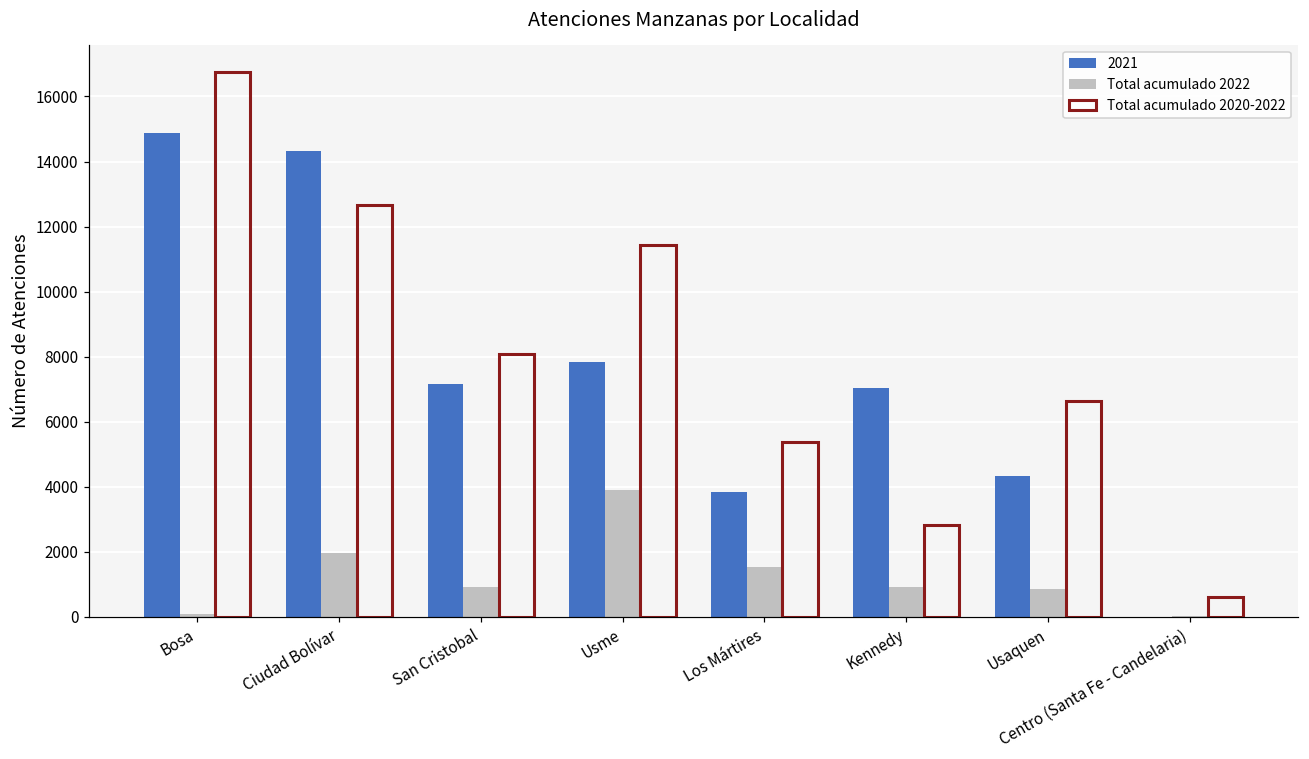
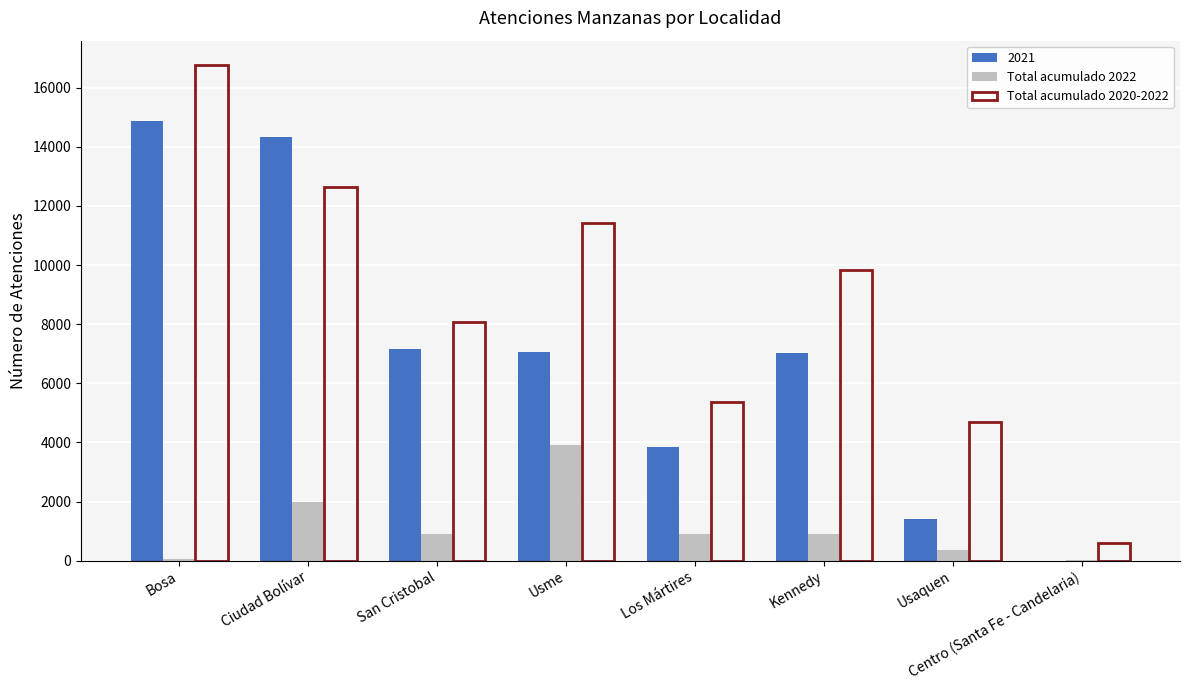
  {
    "2021": {
      "Bosa": 14900,
      "Ciudad Bolívar": 14300,
      "San Cristobal": 7200,
-     "Usme": 7800,
+     "Usme": 7100,
      "Los Mártires": 3800,
      "Kennedy": 7000,
-     "Usaquen": 4300,
+     "Usaquen": 1400,
      "Centro (Santa Fe - Candelaria)": 0
    },
    "Total acumulado 2022": {
      "Ciudad Bolívar": 2000,
      "San Cristobal": 900,
      "Usme": 3900,
-     "Los Mártires": 1500,
+     "Los Mártires": 900,
      "Kennedy": 900,
-     "Usaquen": 900
+     "Usaquen": 400
    },
    "Total acumulado 2020-2022": {
      "Bosa": 16800,
      "Ciudad Bolívar": 12600,
      "San Cristobal": 8100,
      "Usme": 11400,
      "Los Mártires": 5400,
-     "Kennedy": 2800,
-     "Usaquen": 6600,
+     "Kennedy": 9800,
+     "Usaquen": 4700,
      "Centro (Santa Fe - Candelaria)": 600
    }
  }
